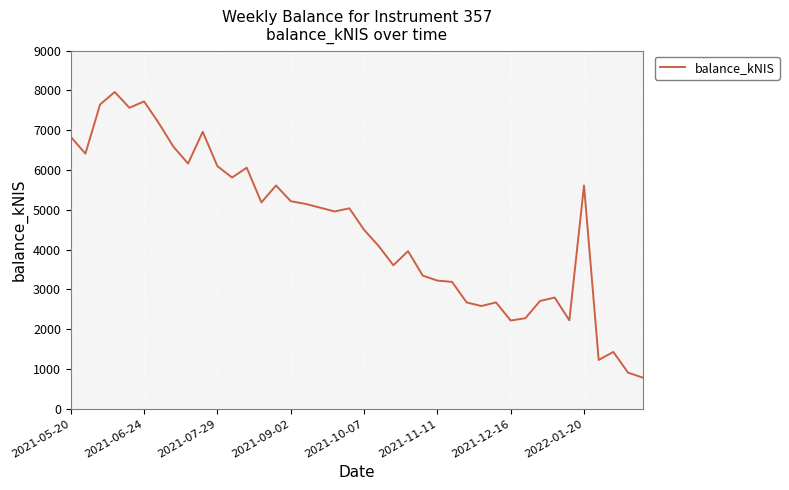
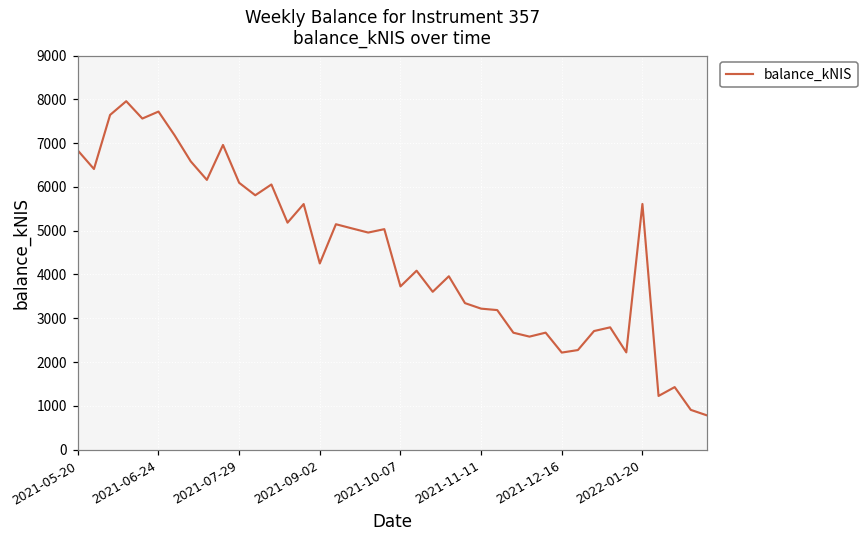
  {
    "2021-05-20": 6800,
    "2021-06-24": 7700,
    "2021-07-29": 6100,
-   "2021-09-02": 5200,
-   "2021-10-07": 4500,
+   "2021-09-02": 4300,
+   "2021-10-07": 3700,
    "2021-11-11": 3200,
    "2021-12-16": 2200,
    "2022-01-20": 5600
  }
